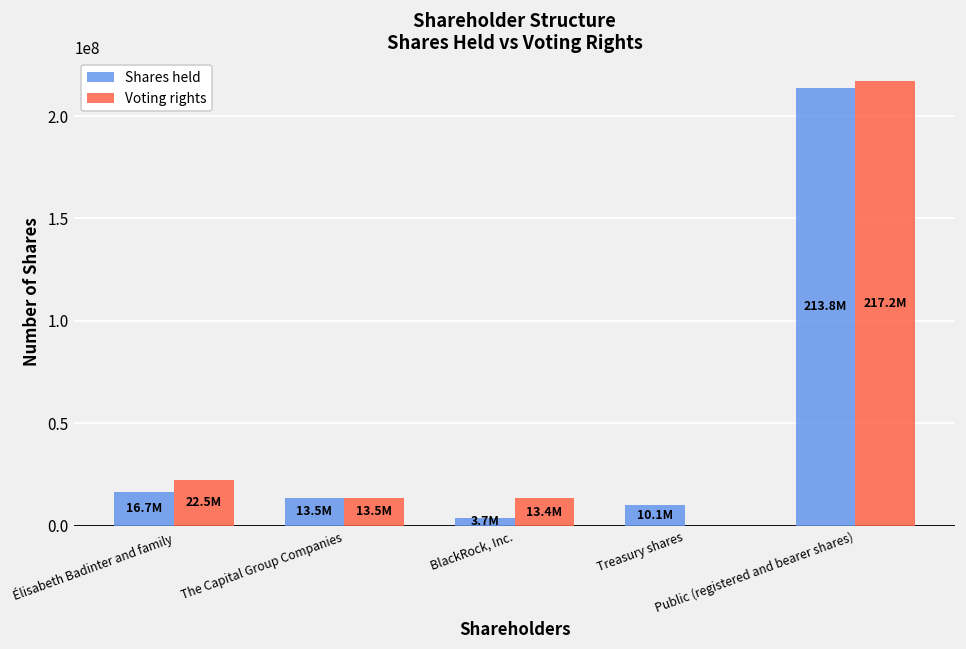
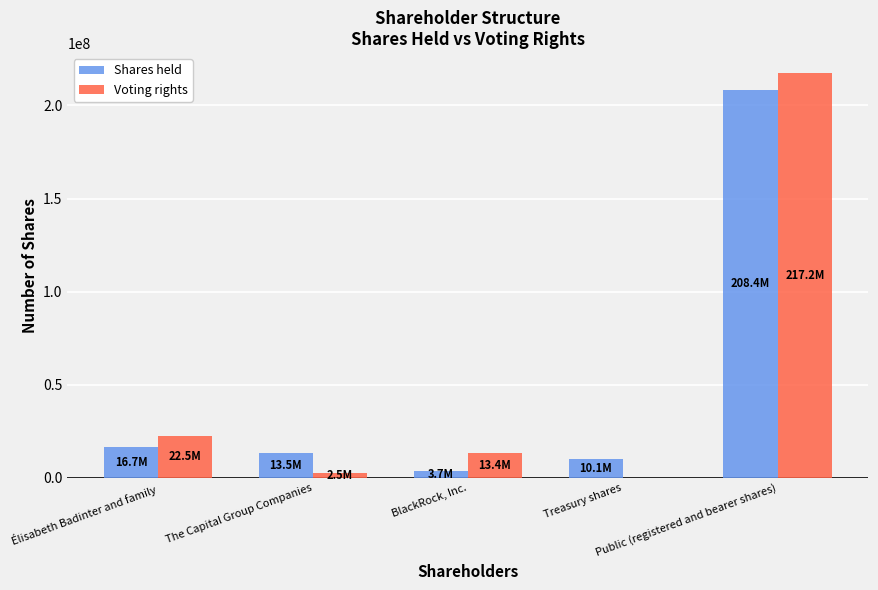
  {
    "Shares held": {
      "Élisabeth Badinter and family": "16.7M",
      "The Capital Group Companies": "13.5M",
      "BlackRock, Inc.": "3.7M",
      "Treasury shares": "10.1M",
-     "Public (registered and bearer shares)": "213.8M"
+     "Public (registered and bearer shares)": "208.4M"
    },
    "Voting rights": {
      "Élisabeth Badinter and family": "22.5M",
-     "The Capital Group Companies": "13.5M",
+     "The Capital Group Companies": "2.5M",
      "BlackRock, Inc.": "13.4M",
      "Public (registered and bearer shares)": "217.2M"
    }
  }
